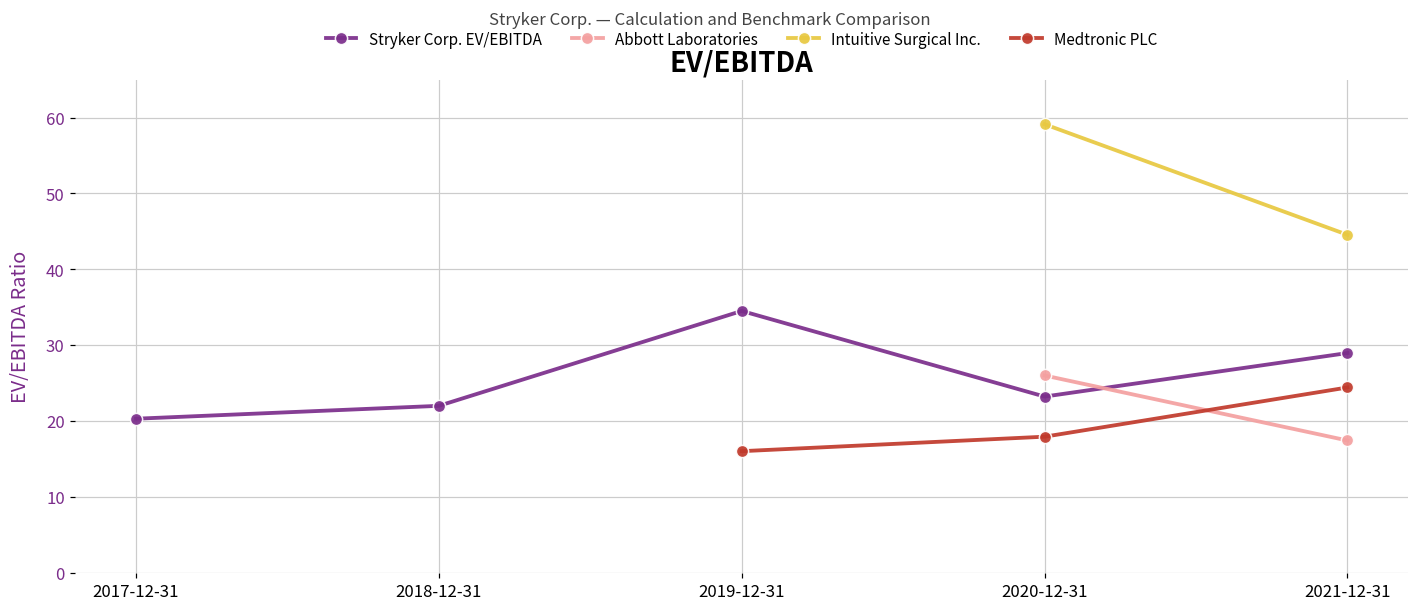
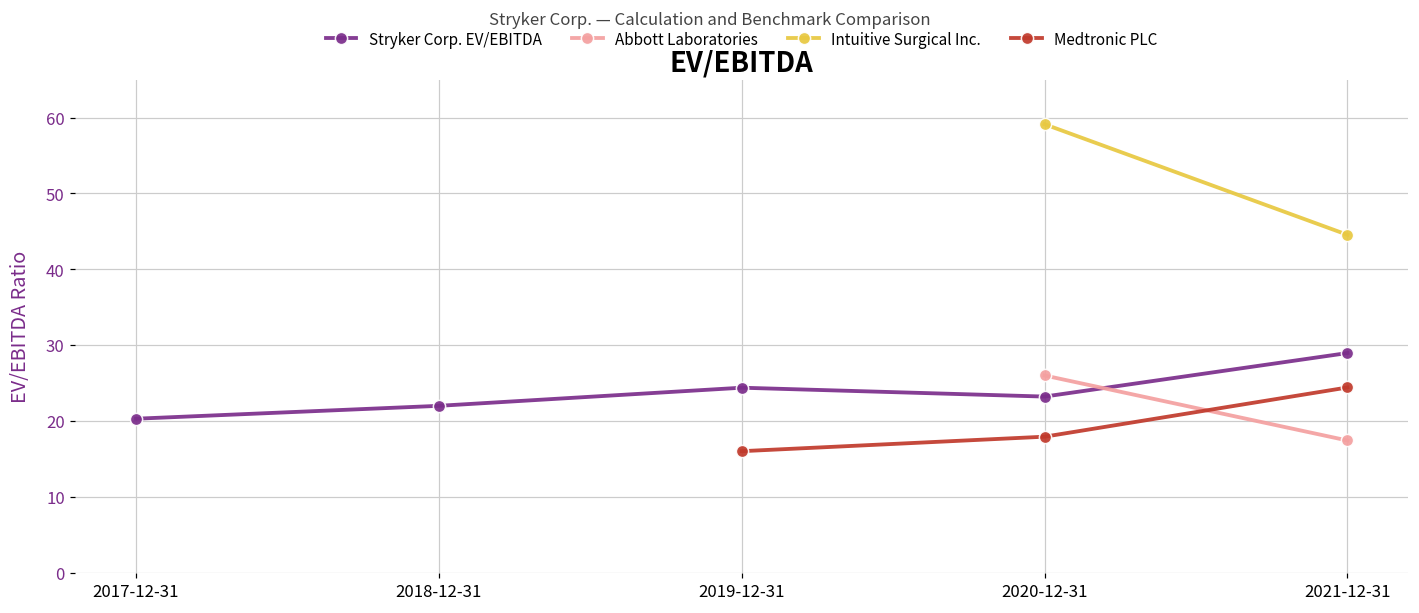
  {
    "Stryker Corp. EV/EBITDA": {
      "2017-12-31": 20,
      "2018-12-31": 22,
-     "2019-12-31": 35,
+     "2019-12-31": 24,
      "2020-12-31": 23,
      "2021-12-31": 29
    },
    "Abbott Laboratories": {
      "2020-12-31": 26,
      "2021-12-31": 17
    },
    "Intuitive Surgical Inc.": {
      "2020-12-31": 59,
      "2021-12-31": 45
    },
    "Medtronic PLC": {
      "2019-12-31": 16,
      "2020-12-31": 18,
      "2021-12-31": 24
    }
  }
